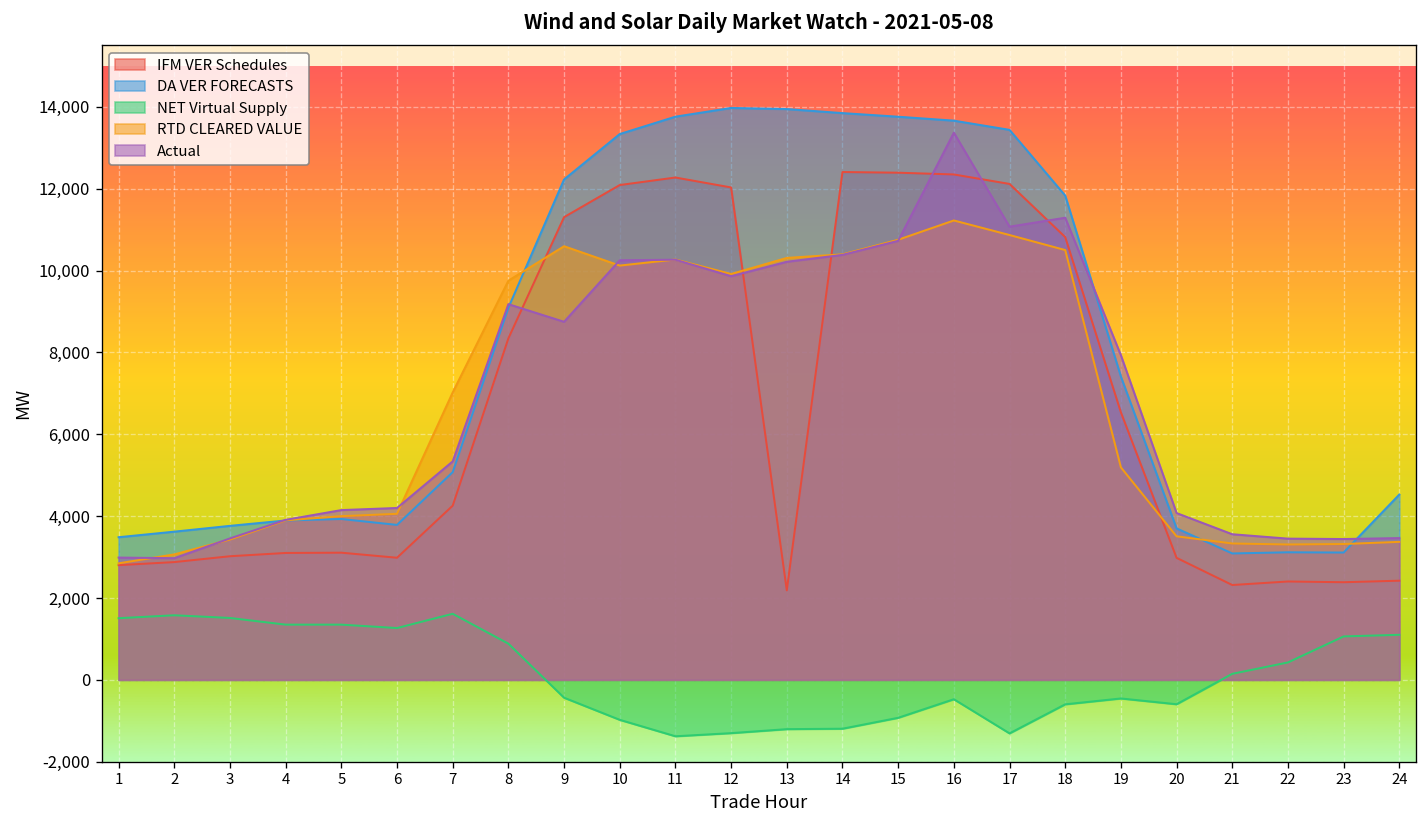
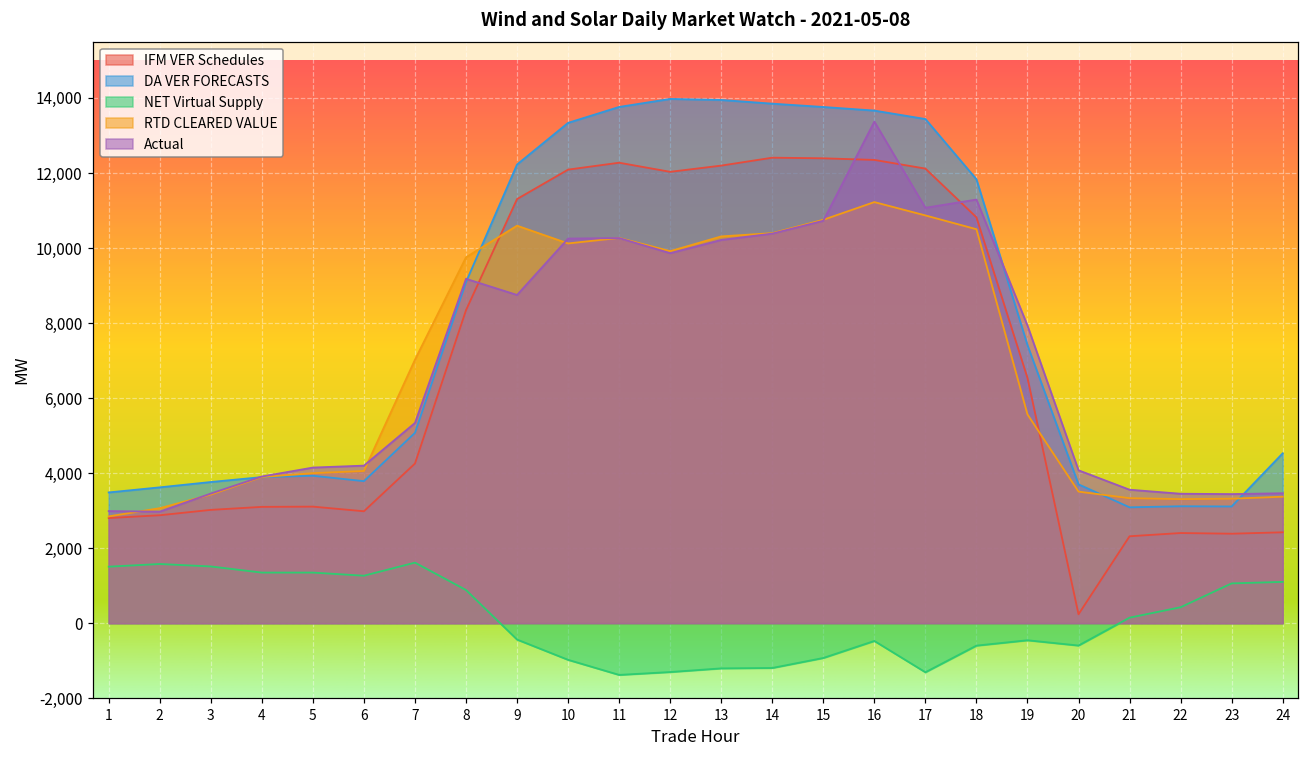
  {
    "IFM VER Schedules": {
      "2": "2,900",
      "3": "3,000",
      "4": "3,100",
      "5": "3,100",
      "6": "3,000",
      "7": "4,300",
      "8": "8,300",
      "9": "11,300",
      "10": "12,100",
      "11": "12,300",
      "12": "12,000",
-     "13": "2,200",
+     "13": "12,200",
      "14": "12,400",
      "15": "12,400",
      "16": "12,300",
      "17": "12,100",
      "18": "10,800",
      "19": "6,500",
-     "20": "3,000",
+     "20": "200",
      "21": "2,300",
      "22": "2,400",
      "23": "2,400",
      "24": "2,400"
    },
    "DA VER FORECASTS": {
      "1": "3,500",
      "2": "3,600",
      "3": "3,800",
      "6": "3,800",
      "7": "5,100",
      "8": "9,100",
      "9": "12,200",
      "10": "13,300",
      "11": "13,800",
      "12": "14,000",
      "13": "13,900",
      "14": "13,800",
      "15": "13,800",
      "16": "13,700",
      "17": "13,400",
      "18": "11,800",
      "19": "7,400",
      "20": "3,700",
      "21": "3,100",
      "22": "3,100",
      "23": "3,100",
      "24": "4,500"
    },
    "RTD CLEARED VALUE": {
      "2": "3,100",
      "6": "4,100",
      "7": "7,000",
      "8": "9,800",
      "9": "10,600",
      "10": "10,100",
      "13": "10,300",
      "16": "11,200",
      "17": "10,900",
      "18": "10,500",
-     "19": "5,200",
+     "19": "5,600",
      "20": "3,500",
      "21": "3,300",
      "22": "3,300",
      "23": "3,300",
      "24": "3,400"
    },
    "Actual": {
      "1": "3,000",
      "2": "3,000",
      "5": "4,100",
      "6": "4,200",
      "7": "5,300",
      "8": "9,200",
      "9": "8,700",
      "10": "10,300",
      "13": "10,200",
      "16": "13,400",
      "17": "11,100",
      "18": "11,300",
      "19": "7,900",
      "20": "4,100",
      "21": "3,600",
      "22": "3,400",
      "23": "3,400",
      "24": "3,500"
    }
  }
